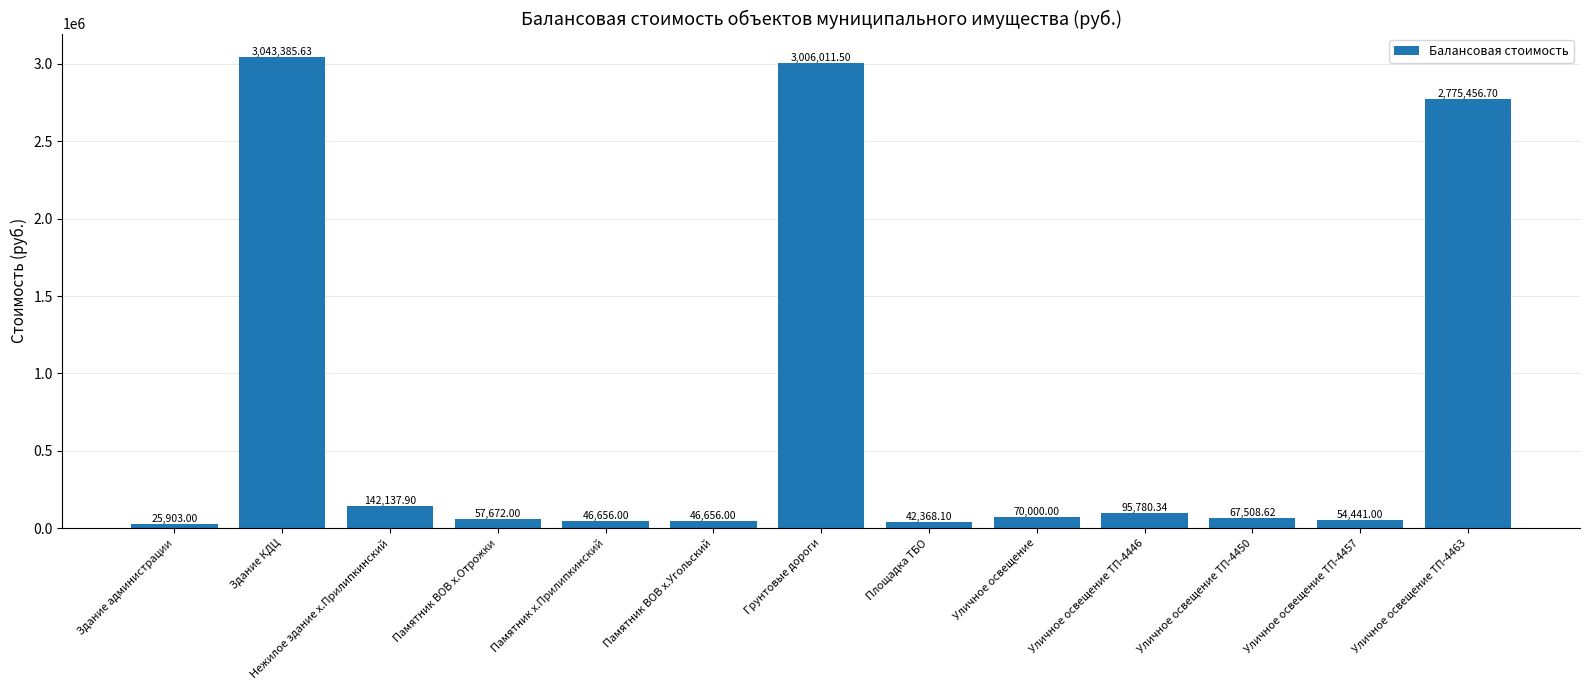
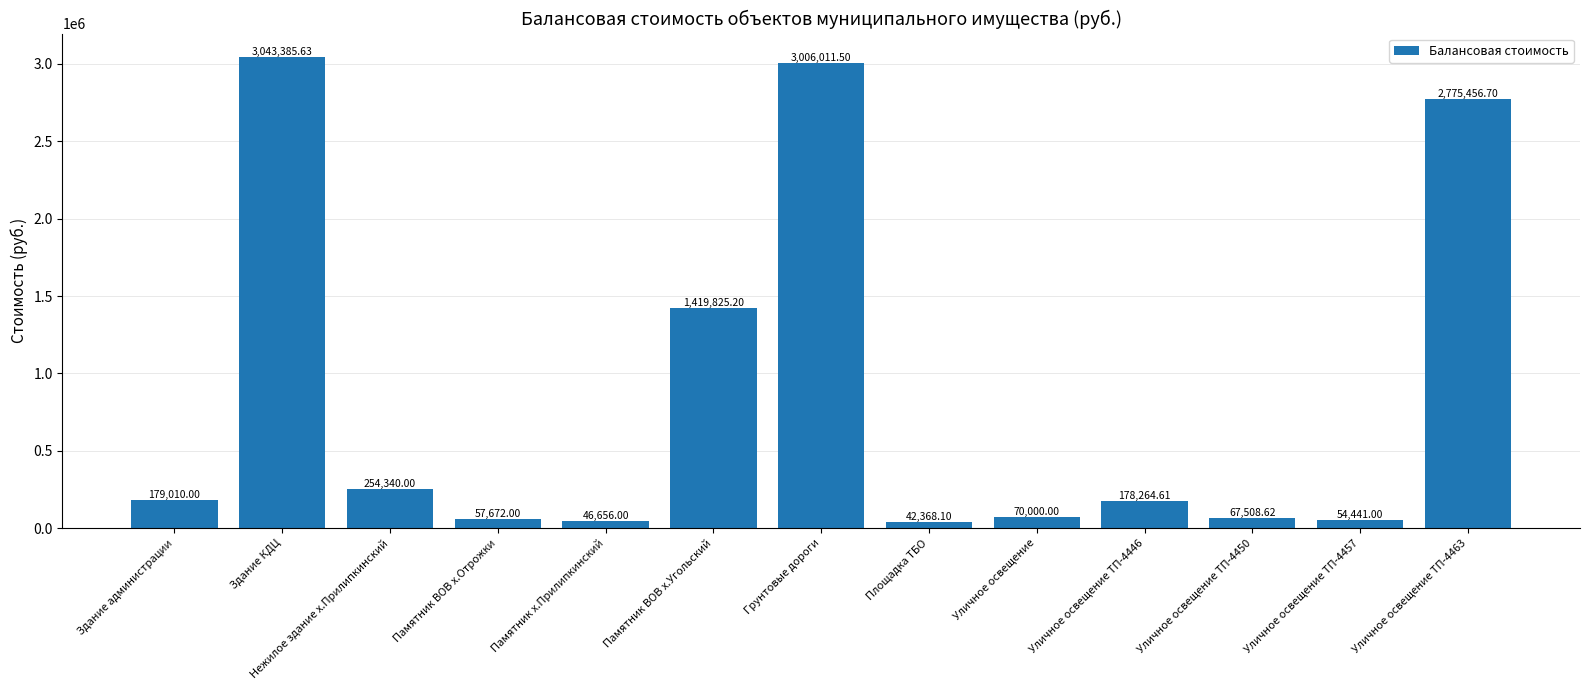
  {
-   "Здание администрации": "25,903.00",
+   "Здание администрации": "179,010.00",
    "Здание КДЦ": "3,043,385.63",
-   "Нежилое здание х.Прилипкинский": "142,137.90",
+   "Нежилое здание х.Прилипкинский": "254,340.00",
    "Памятник ВОВ х.Отрожки": "57,672.00",
    "Памятник х.Прилипкинский": "46,656.00",
-   "Памятник ВОВ х.Угольский": "46,656.00",
+   "Памятник ВОВ х.Угольский": "1,419,825.20",
    "Грунтовые дороги": "3,006,011.50",
    "Площадка ТБО": "42,368.10",
    "Уличное освещение": "70,000.00",
-   "Уличное освещение ТП-4446": "95,780.34",
+   "Уличное освещение ТП-4446": "178,264.61",
    "Уличное освещение ТП-4450": "67,508.62",
    "Уличное освещение ТП-4457": "54,441.00",
    "Уличное освещение ТП-4463": "2,775,456.70"
  }
